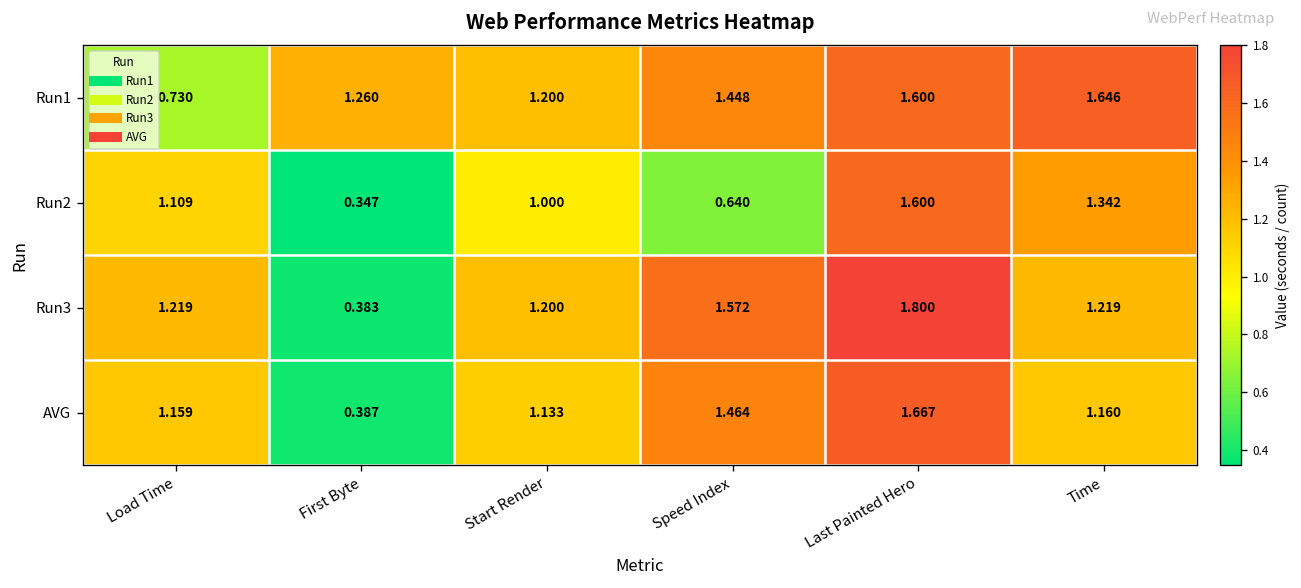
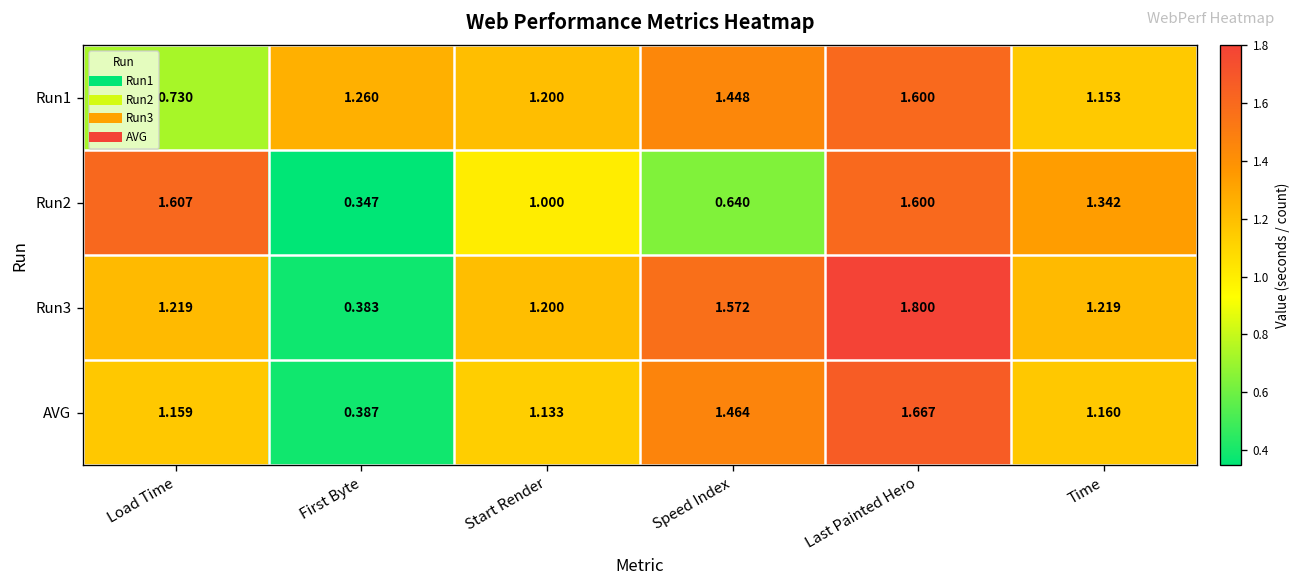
  {
    "Run1": {
      "First Byte": 1.260,
      "Start Render": 1.200,
      "Speed Index": 1.448,
      "Last Painted Hero": 1.600,
-     "Time": 1.646
+     "Time": 1.153
    },
    "Run2": {
-     "Load Time": 1.109,
+     "Load Time": 1.607,
      "First Byte": 0.347,
      "Start Render": 1.000,
      "Speed Index": 0.640,
      "Last Painted Hero": 1.600,
      "Time": 1.342
    },
    "Run3": {
      "Load Time": 1.219,
      "First Byte": 0.383,
      "Start Render": 1.200,
      "Speed Index": 1.572,
      "Last Painted Hero": 1.800,
      "Time": 1.219
    },
    "AVG": {
      "Load Time": 1.159,
      "First Byte": 0.387,
      "Start Render": 1.133,
      "Speed Index": 1.464,
      "Last Painted Hero": 1.667,
      "Time": 1.160
    }
  }
